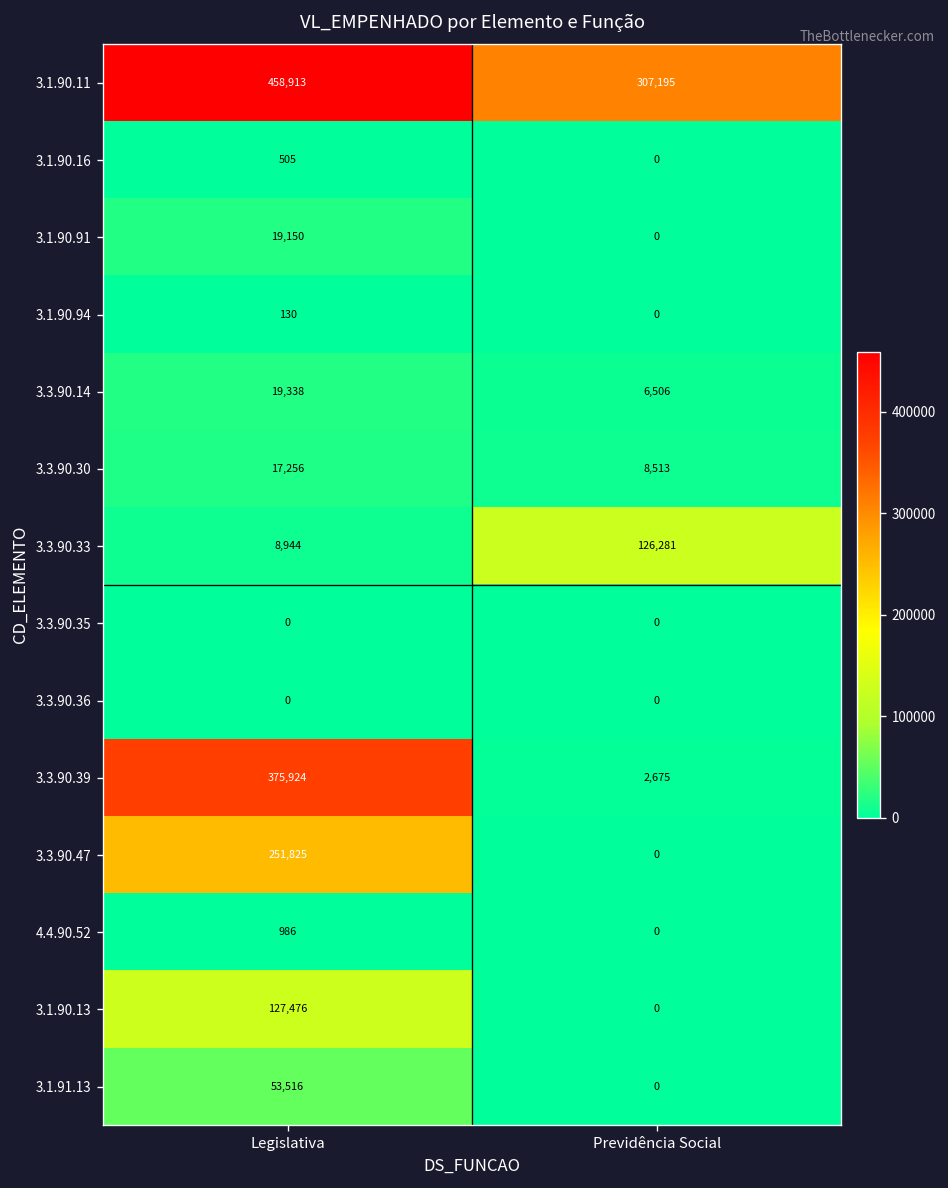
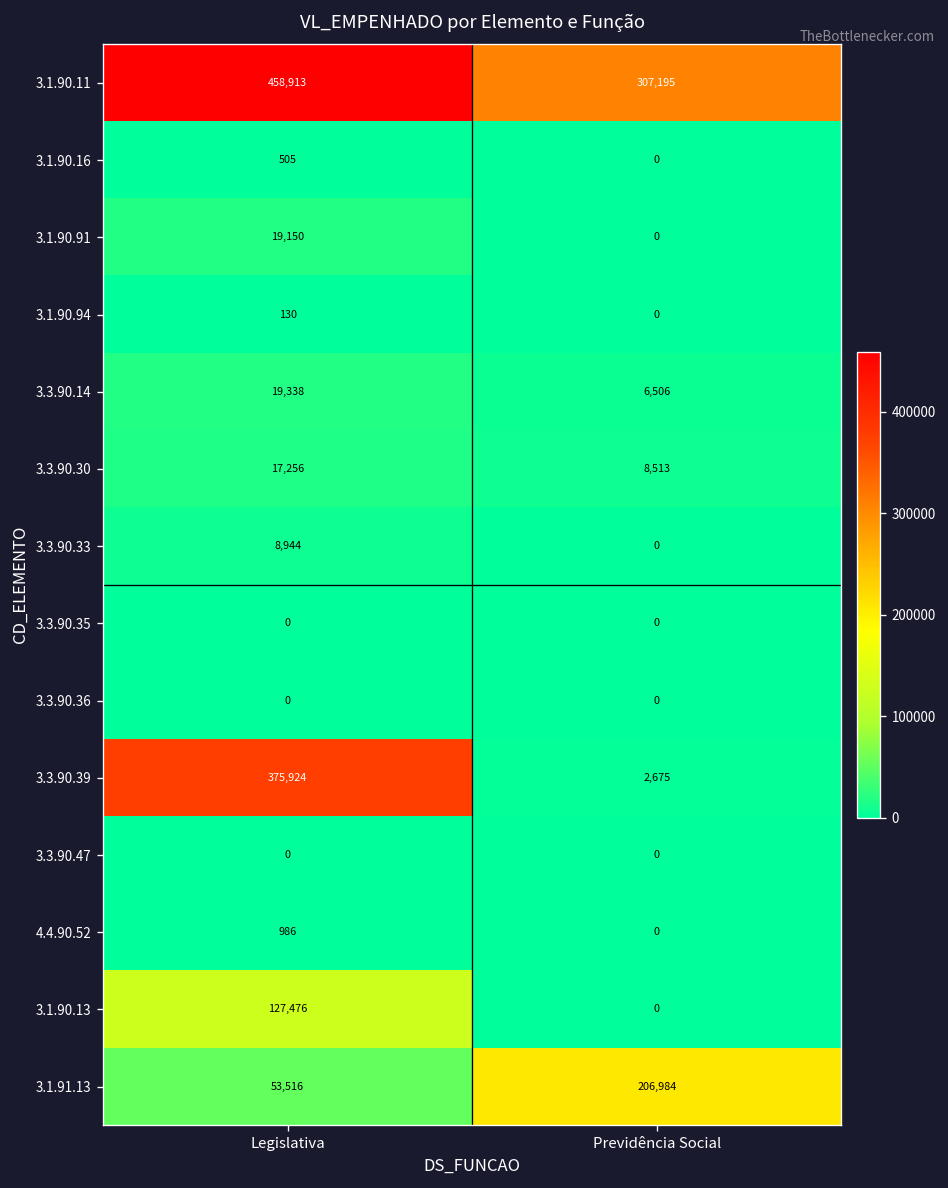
  {
    "3.1.90.11": {
      "Legislativa": "458,913",
      "Previdência Social": "307,195"
    },
    "3.1.90.16": {
      "Legislativa": "505",
      "Previdência Social": "0"
    },
    "3.1.90.91": {
      "Legislativa": "19,150",
      "Previdência Social": "0"
    },
    "3.1.90.94": {
      "Legislativa": "130",
      "Previdência Social": "0"
    },
    "3.3.90.14": {
      "Legislativa": "19,338",
      "Previdência Social": "6,506"
    },
    "3.3.90.30": {
      "Legislativa": "17,256",
      "Previdência Social": "8,513"
    },
    "3.3.90.33": {
      "Legislativa": "8,944",
-     "Previdência Social": "126,281"
+     "Previdência Social": "0"
    },
    "3.3.90.35": {
      "Legislativa": "0",
      "Previdência Social": "0"
    },
    "3.3.90.36": {
      "Legislativa": "0",
      "Previdência Social": "0"
    },
    "3.3.90.39": {
      "Legislativa": "375,924",
      "Previdência Social": "2,675"
    },
    "3.3.90.47": {
-     "Legislativa": "251,825",
+     "Legislativa": "0",
      "Previdência Social": "0"
    },
    "4.4.90.52": {
      "Legislativa": "986",
      "Previdência Social": "0"
    },
    "3.1.90.13": {
      "Legislativa": "127,476",
      "Previdência Social": "0"
    },
    "3.1.91.13": {
      "Legislativa": "53,516",
-     "Previdência Social": "0"
+     "Previdência Social": "206,984"
    }
  }
